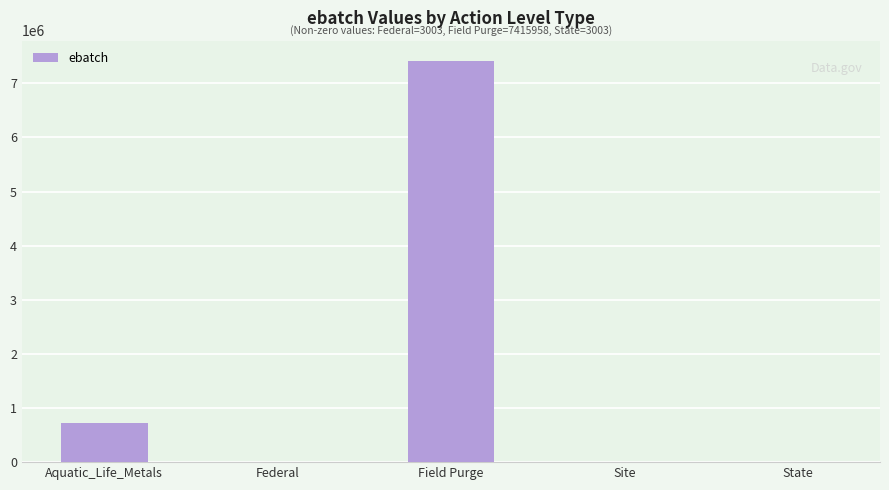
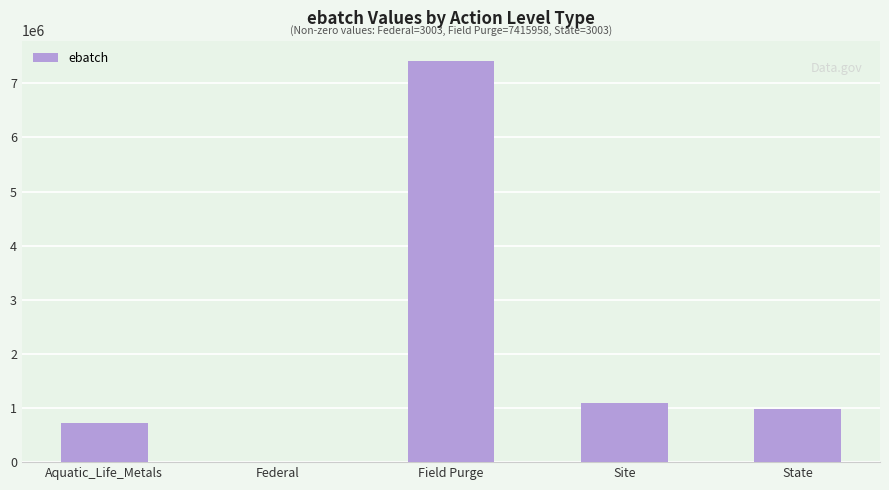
  {
    "Aquatic_Life_Metals": 700000,
-   "Site": 0,
-   "State": 0
+   "Site": 1100000,
+   "State": 1000000
  }
